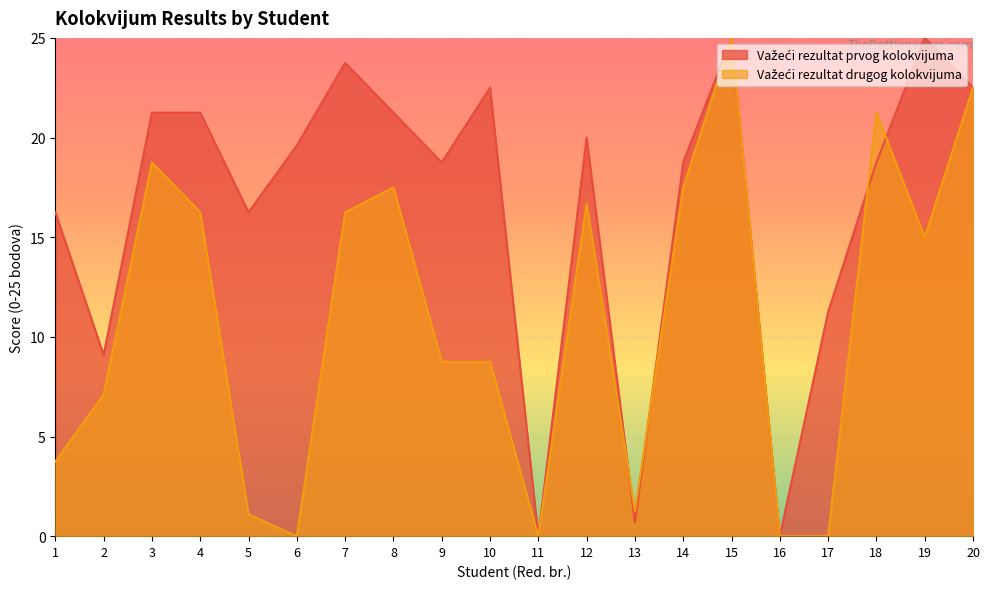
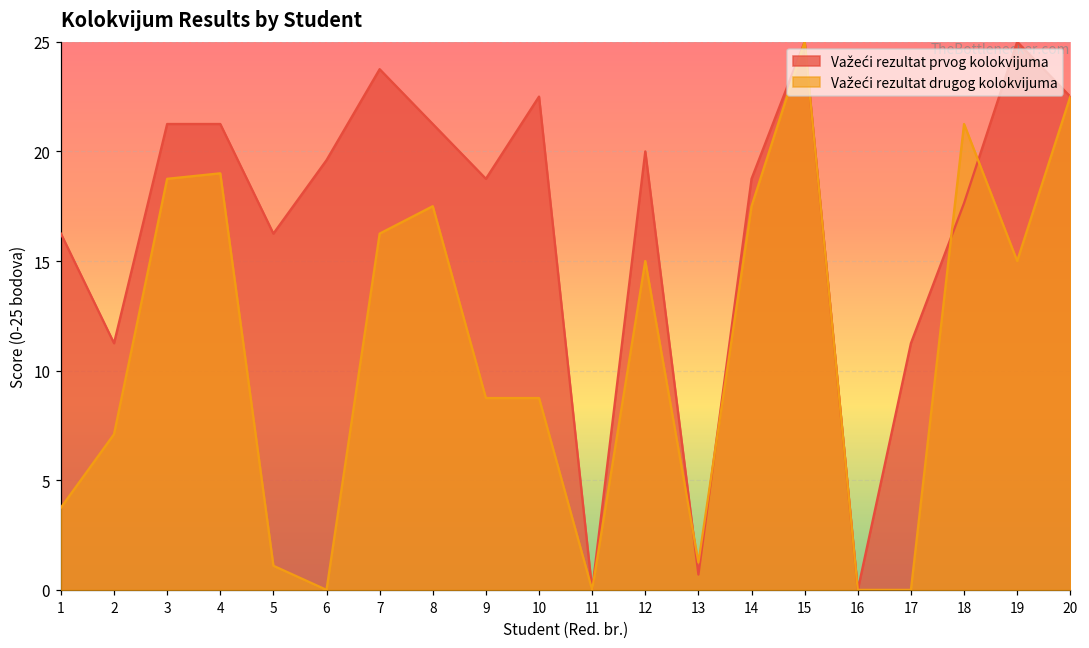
  {
    "Važeći rezultat prvog kolokvijuma": {
      "1": 16.3,
-     "2": 9.1,
+     "2": 11.3,
      "3": 21.3,
      "4": 21.3,
      "5": 16.3,
      "6": 19.6,
      "7": 23.8,
      "8": 21.3,
      "9": 18.8,
      "10": 22.5,
      "12": 20.0,
      "13": 0.7,
      "14": 18.8,
      "17": 11.3,
-     "18": 18.8,
+     "18": 17.6,
      "19": 25.0
    },
    "Važeći rezultat drugog kolokvijuma": {
      "1": 3.8,
      "2": 7.1,
      "3": 18.8,
-     "4": 16.3,
+     "4": 19.0,
      "5": 1.1,
      "6": 0.0,
      "7": 16.3,
      "8": 17.5,
      "9": 8.8,
      "10": 8.8,
-     "12": 16.7,
+     "12": 15.0,
      "13": 1.3,
      "14": 17.5,
      "17": 0.0,
      "18": 21.3,
      "19": 15.0
    }
  }
